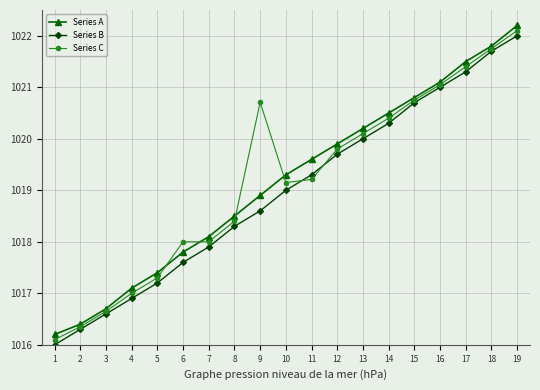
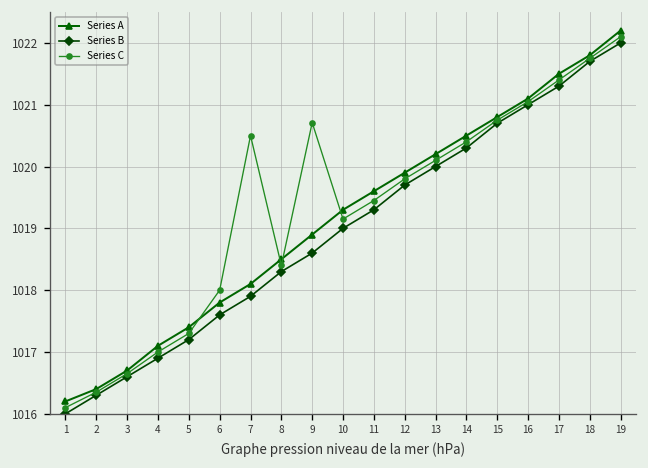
  {
    "Series C": {
      "1": 1016.1,
      "3": 1016.7,
      "4": 1017.0,
      "5": 1017.3,
      "6": 1018.0,
-     "7": 1018.0,
+     "7": 1020.5,
      "8": 1018.4,
      "9": 1020.7,
      "10": 1019.2,
-     "11": 1019.2,
+     "11": 1019.5,
      "12": 1019.8,
      "13": 1020.1,
      "14": 1020.4,
      "16": 1021.1,
      "17": 1021.4,
      "19": 1022.1
    }
  }
